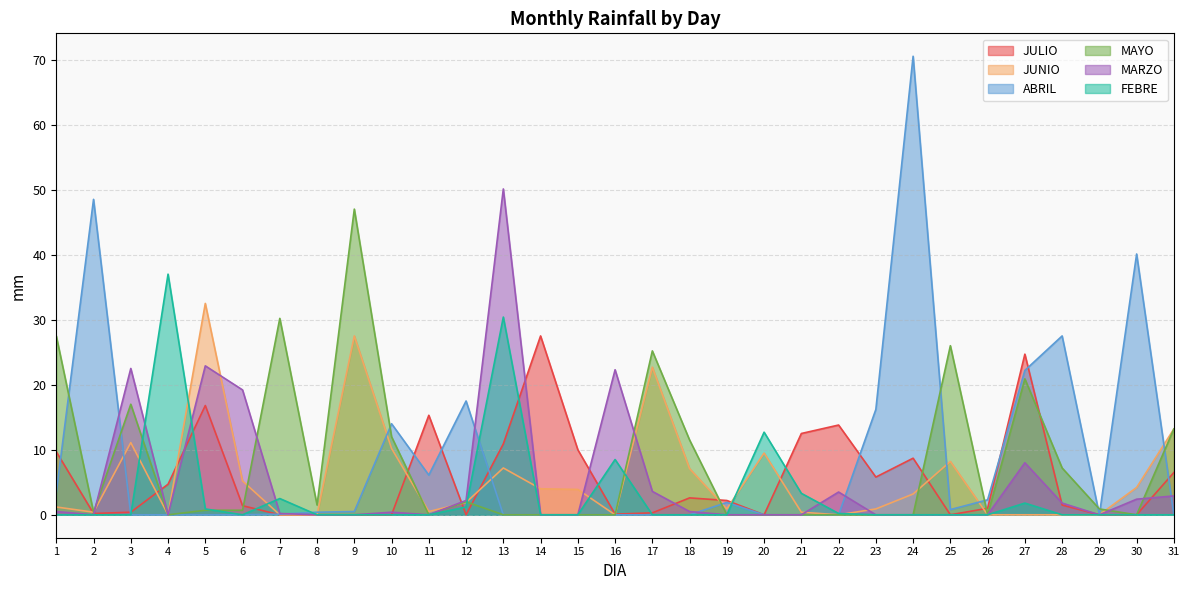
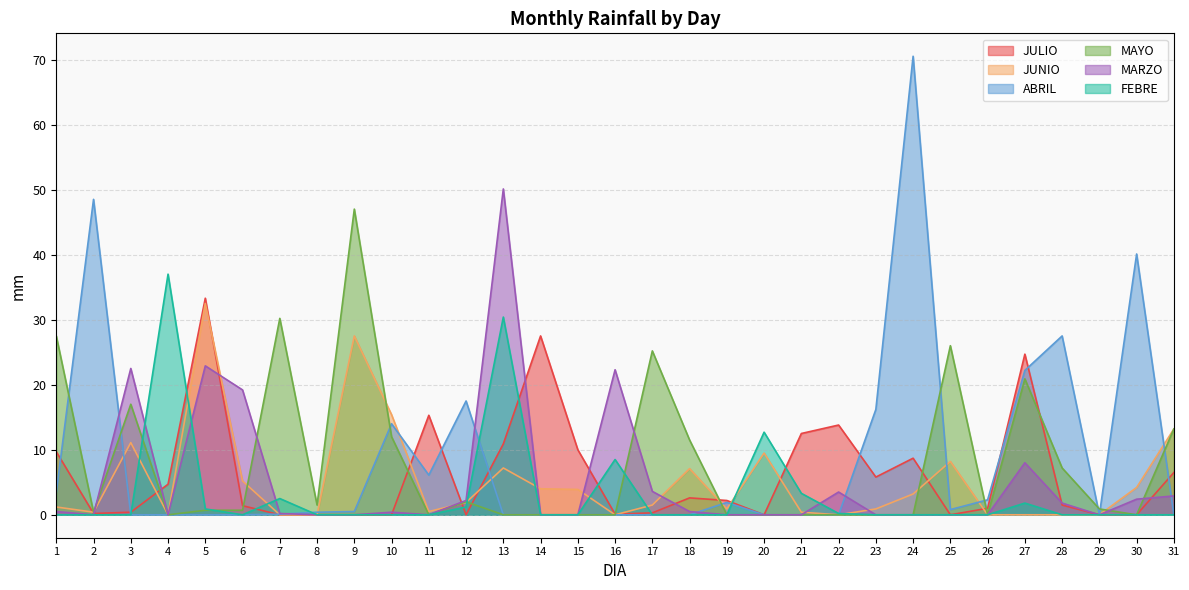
  {
    "JULIO": {
      "1": 10,
      "3": 0,
      "4": 5,
-     "5": 17,
+     "5": 33,
      "6": 1,
      "11": 15,
      "12": 0,
      "13": 11,
      "14": 28,
      "15": 10,
      "18": 3,
      "21": 13,
      "22": 14,
      "23": 6,
      "24": 9,
      "26": 1,
      "27": 25,
      "31": 7
    },
    "JUNIO": {
      "1": 1,
      "3": 11,
      "5": 33,
      "6": 5,
      "9": 28,
-     "10": 10,
+     "10": 15,
      "11": 1,
      "13": 7,
      "14": 4,
      "15": 4,
-     "17": 23,
+     "17": 2,
      "18": 7,
      "19": 1,
      "20": 10,
      "21": 0,
      "23": 1,
      "24": 3,
      "25": 8,
      "27": 0,
      "30": 4
    },
    "ABRIL": {
      "1": 3,
      "2": 49,
      "5": 0,
      "8": 0,
      "9": 1,
      "10": 14,
      "11": 6,
      "12": 18,
      "23": 16,
      "24": 71,
      "25": 1,
      "26": 2,
      "27": 22,
      "28": 28,
      "30": 40
    },
    "MAYO": {
      "1": 28,
      "3": 17,
      "6": 1,
      "7": 30,
      "8": 2,
      "9": 47,
      "10": 12,
      "17": 25,
      "18": 12,
      "25": 26,
      "27": 21,
      "28": 7,
      "29": 1
    },
    "MARZO": {
      "1": 1,
      "3": 23,
      "5": 23,
      "6": 19,
      "10": 0,
      "13": 50,
      "16": 22,
      "17": 4,
      "18": 1,
      "22": 4,
      "27": 8,
      "30": 2,
      "31": 3
    },
    "FEBRE": {
      "1": 0,
      "4": 37,
      "7": 3,
      "12": 1,
      "13": 30,
      "16": 9,
      "20": 13,
      "21": 3,
      "27": 2
    }
  }
